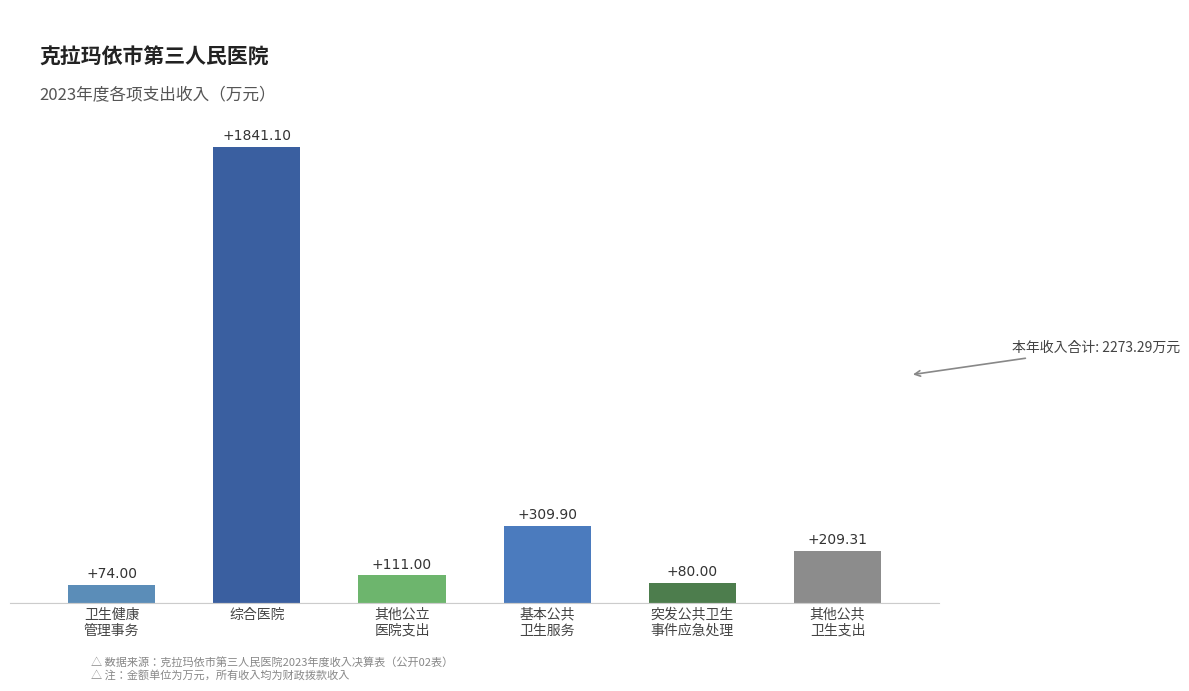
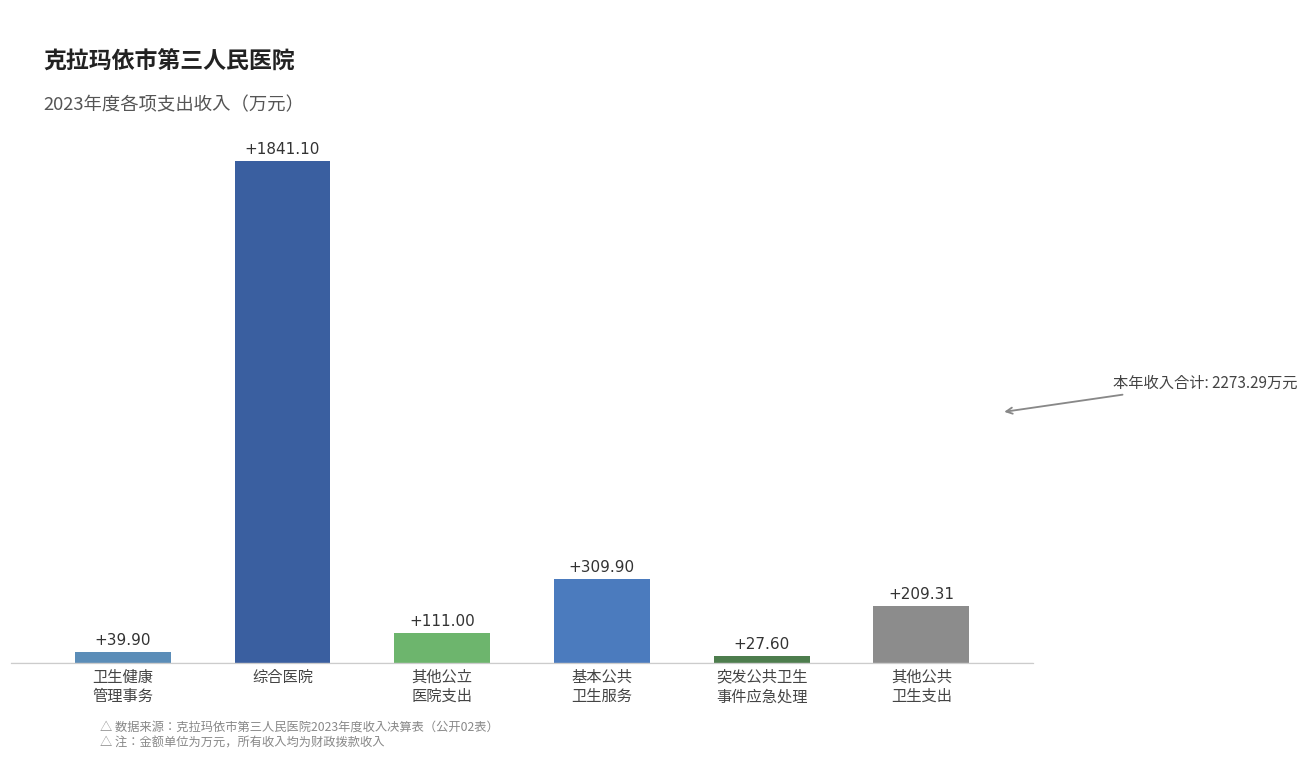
  {
-   "卫生健康 管理事务": "+74.00",
+   "卫生健康 管理事务": "+39.90",
    "综合医院": "+1841.10",
    "其他公立 医院支出": "+111.00",
    "基本公共 卫生服务": "+309.90",
-   "突发公共卫生 事件应急处理": "+80.00",
+   "突发公共卫生 事件应急处理": "+27.60",
    "其他公共 卫生支出": "+209.31"
  }
